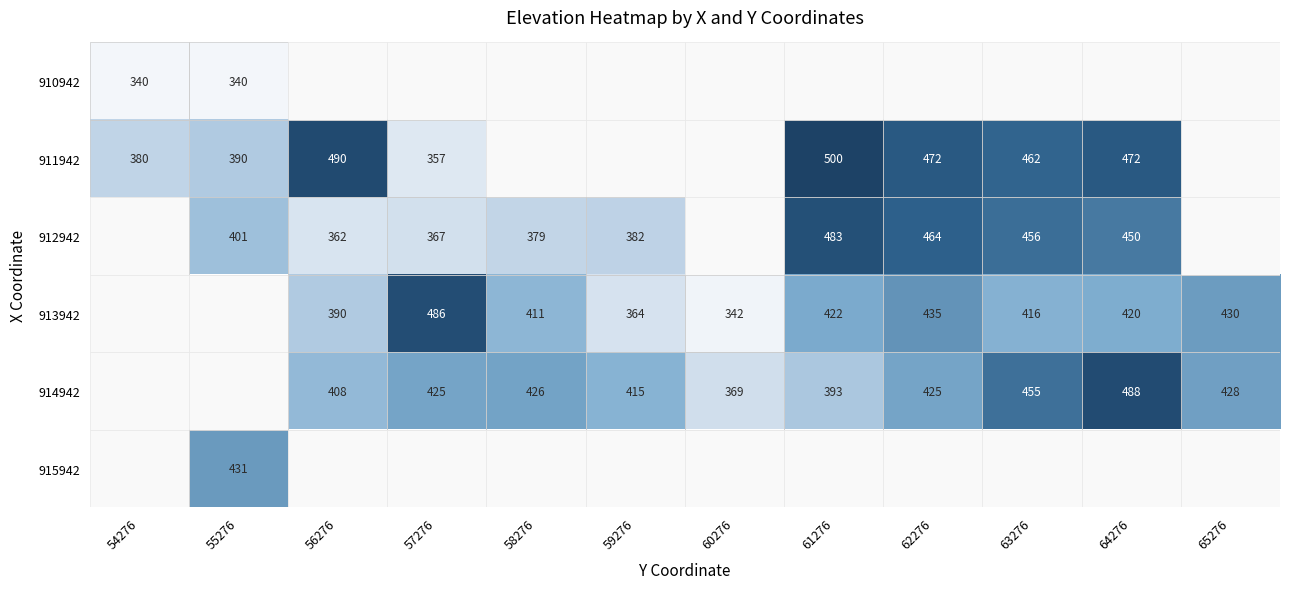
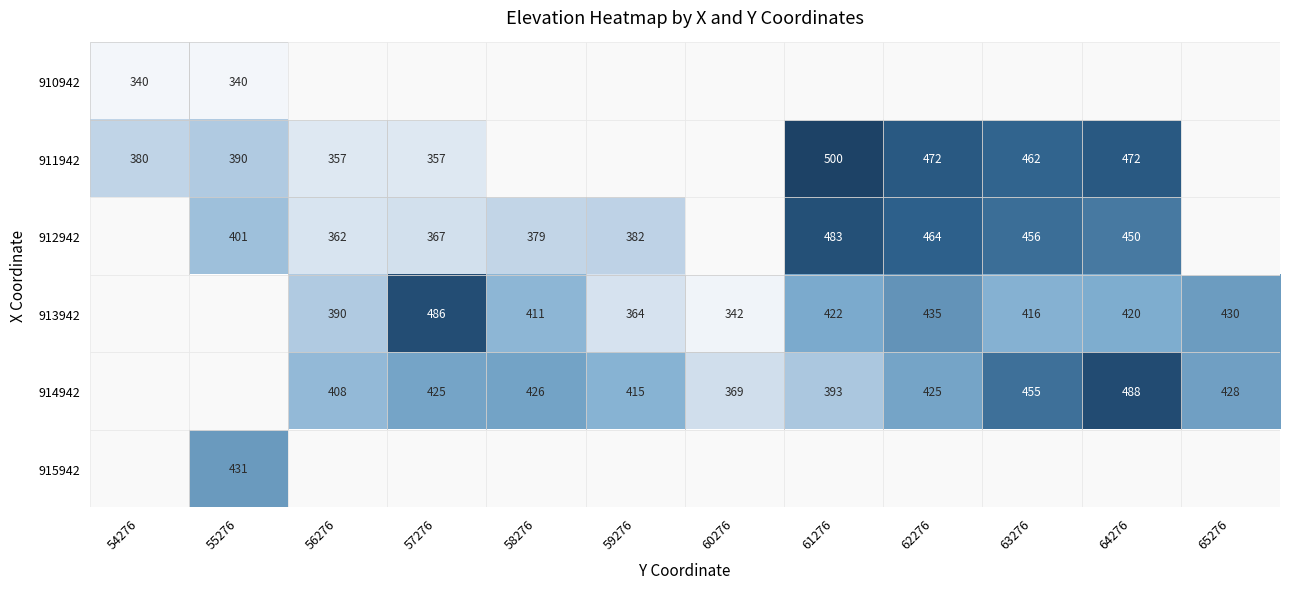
  {
    "910942": {
      "54276": 340,
      "55276": 340
    },
    "911942": {
      "54276": 380,
      "55276": 390,
-     "56276": 490,
+     "56276": 357,
      "57276": 357,
      "61276": 500,
      "62276": 472,
      "63276": 462,
      "64276": 472
    },
    "912942": {
      "55276": 401,
      "56276": 362,
      "57276": 367,
      "58276": 379,
      "59276": 382,
      "61276": 483,
      "62276": 464,
      "63276": 456,
      "64276": 450
    },
    "913942": {
      "56276": 390,
      "57276": 486,
      "58276": 411,
      "59276": 364,
      "60276": 342,
      "61276": 422,
      "62276": 435,
      "63276": 416,
      "64276": 420,
      "65276": 430
    },
    "914942": {
      "56276": 408,
      "57276": 425,
      "58276": 426,
      "59276": 415,
      "60276": 369,
      "61276": 393,
      "62276": 425,
      "63276": 455,
      "64276": 488,
      "65276": 428
    },
    "915942": {
      "55276": 431
    }
  }
